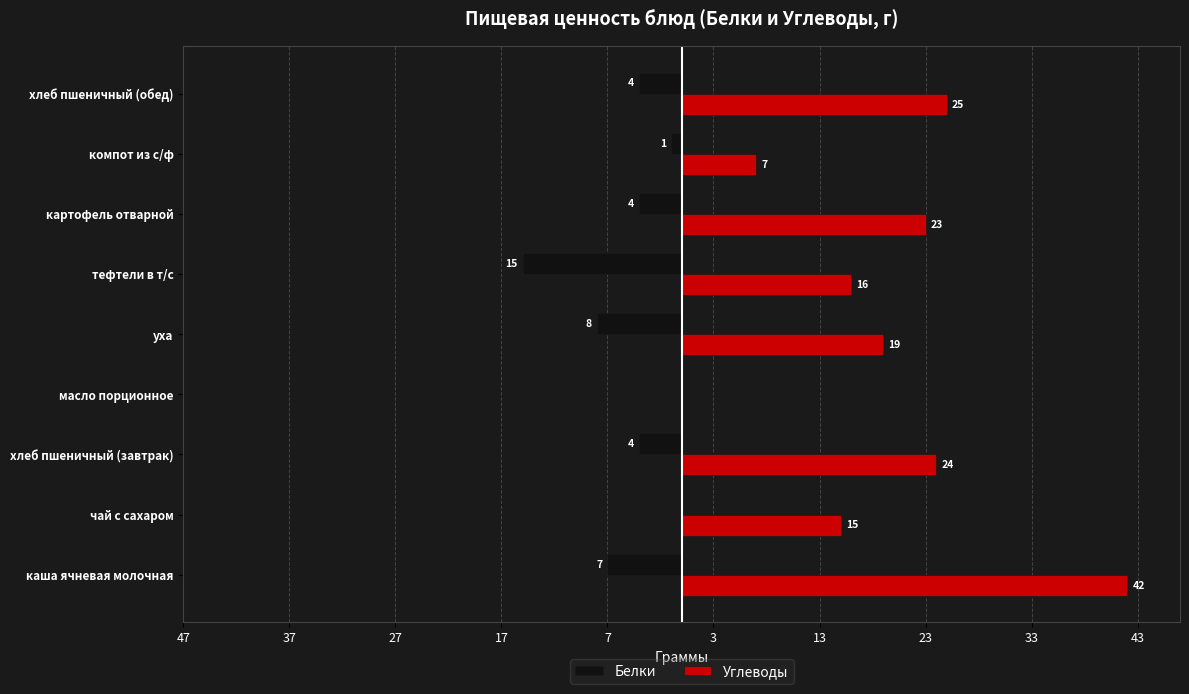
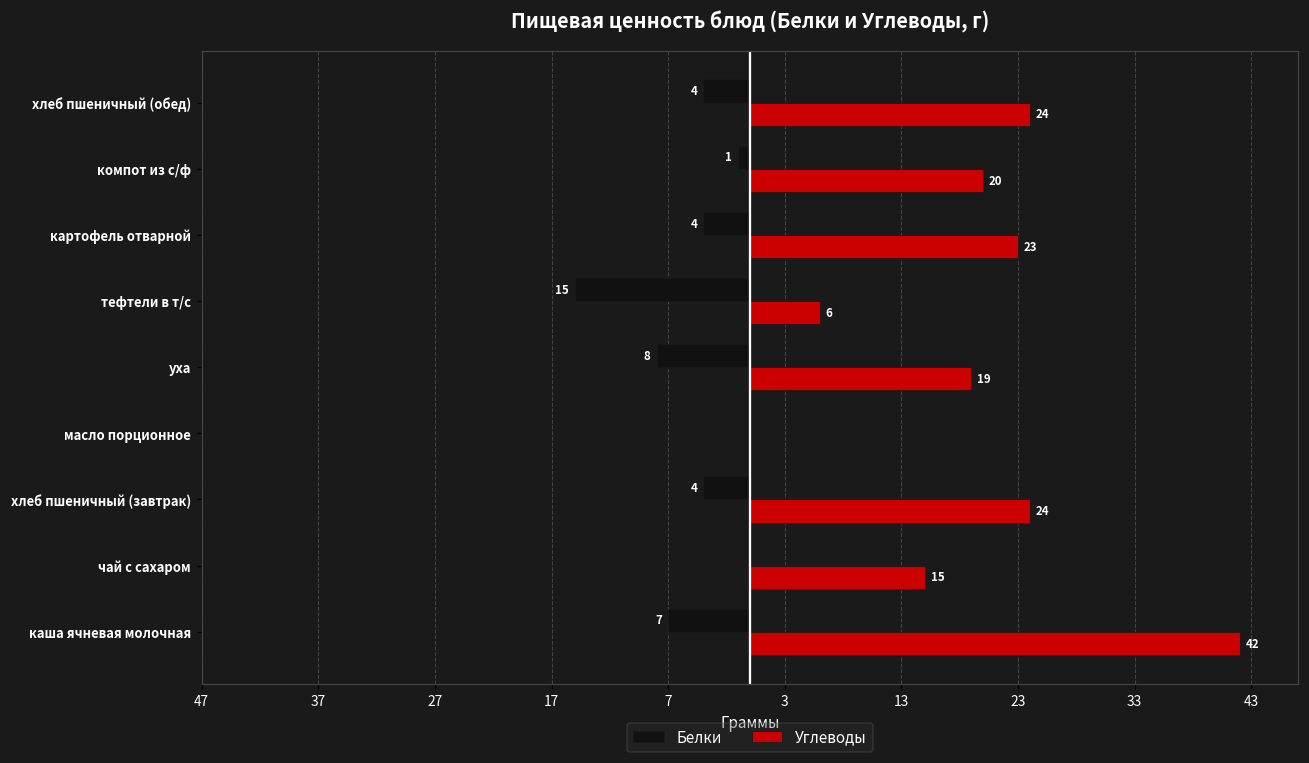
  {
    "Углеводы": {
-     "хлеб пшеничный (обед)": 25,
-     "компот из с/ф": 7,
+     "хлеб пшеничный (обед)": 24,
+     "компот из с/ф": 20,
      "картофель отварной": 23,
-     "тефтели в т/с": 16,
+     "тефтели в т/с": 6,
      "уха": 19,
      "хлеб пшеничный (завтрак)": 24,
      "чай с сахаром": 15,
      "каша ячневая молочная": 42
    }
  }
